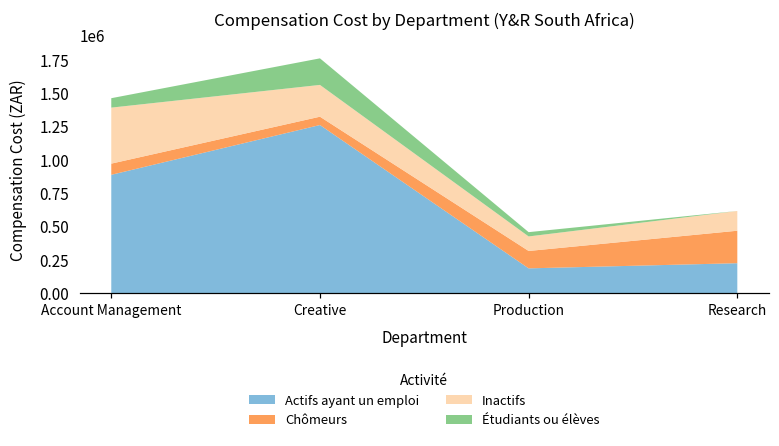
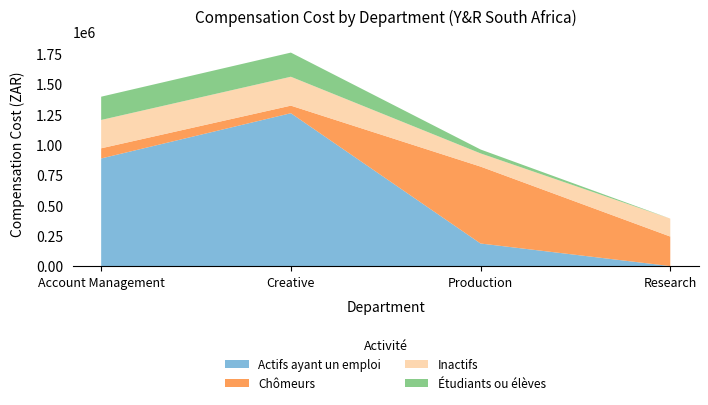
  {
    "Actifs ayant un emploi": {
      "Account Management": 890000,
      "Creative": 1260000,
      "Production": 190000,
-     "Research": 220000
+     "Research": 0
    },
    "Chômeurs": {
      "Account Management": 80000,
      "Creative": 60000,
-     "Production": 130000,
+     "Production": 630000,
      "Research": 240000
    },
    "Inactifs": {
-     "Account Management": 420000,
+     "Account Management": 230000,
      "Creative": 240000,
      "Production": 110000
    },
    "Étudiants ou élèves": {
-     "Account Management": 70000,
+     "Account Management": 190000,
      "Creative": 200000,
      "Production": 30000
    }
  }
